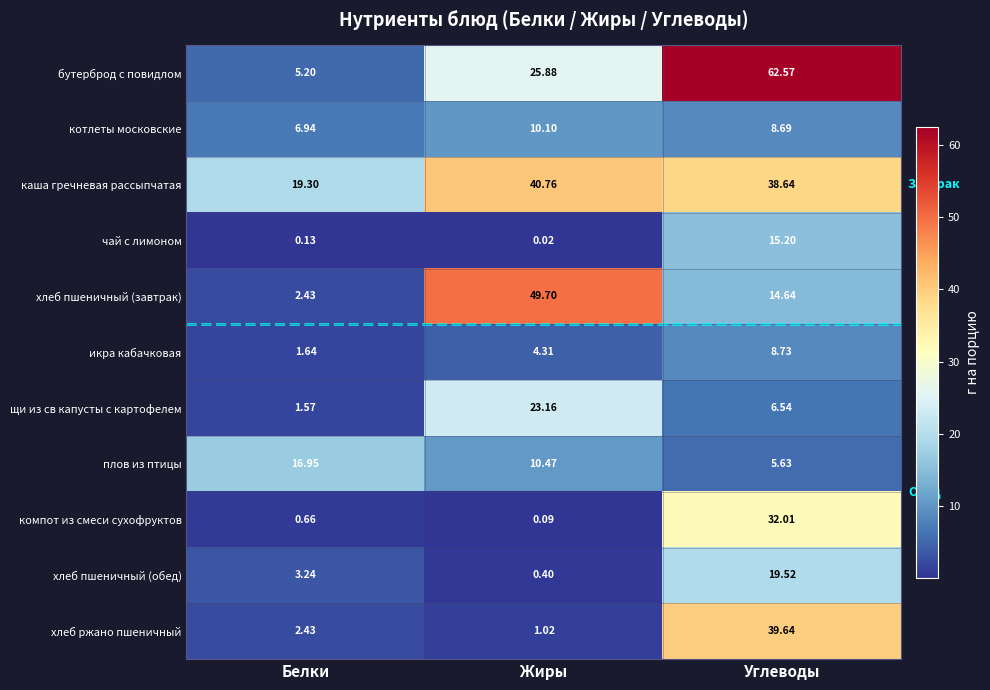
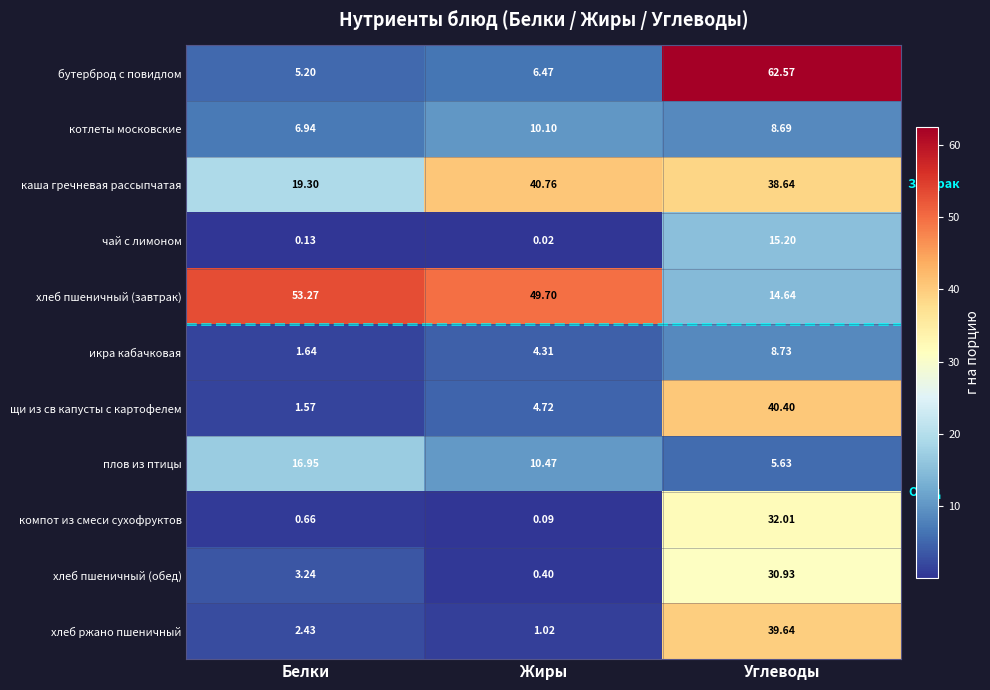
  {
    "бутерброд с повидлом": {
      "Белки": 5.20,
-     "Жиры": 25.88,
+     "Жиры": 6.47,
      "Углеводы": 62.57
    },
    "котлеты московские": {
      "Белки": 6.94,
      "Жиры": 10.10,
      "Углеводы": 8.69
    },
    "каша гречневая рассыпчатая": {
      "Белки": 19.30,
      "Жиры": 40.76,
      "Углеводы": 38.64
    },
    "чай с лимоном": {
      "Белки": 0.13,
      "Жиры": 0.02,
      "Углеводы": 15.20
    },
    "хлеб пшеничный (завтрак)": {
-     "Белки": 2.43,
+     "Белки": 53.27,
      "Жиры": 49.70,
      "Углеводы": 14.64
    },
    "икра кабачковая": {
      "Белки": 1.64,
      "Жиры": 4.31,
      "Углеводы": 8.73
    },
    "щи из св капусты с картофелем": {
      "Белки": 1.57,
-     "Жиры": 23.16,
-     "Углеводы": 6.54
+     "Жиры": 4.72,
+     "Углеводы": 40.40
    },
    "плов из птицы": {
      "Белки": 16.95,
      "Жиры": 10.47,
      "Углеводы": 5.63
    },
    "компот из смеси сухофруктов": {
      "Белки": 0.66,
      "Жиры": 0.09,
      "Углеводы": 32.01
    },
    "хлеб пшеничный (обед)": {
      "Белки": 3.24,
      "Жиры": 0.40,
-     "Углеводы": 19.52
+     "Углеводы": 30.93
    },
    "хлеб ржано пшеничный": {
      "Белки": 2.43,
      "Жиры": 1.02,
      "Углеводы": 39.64
    }
  }
